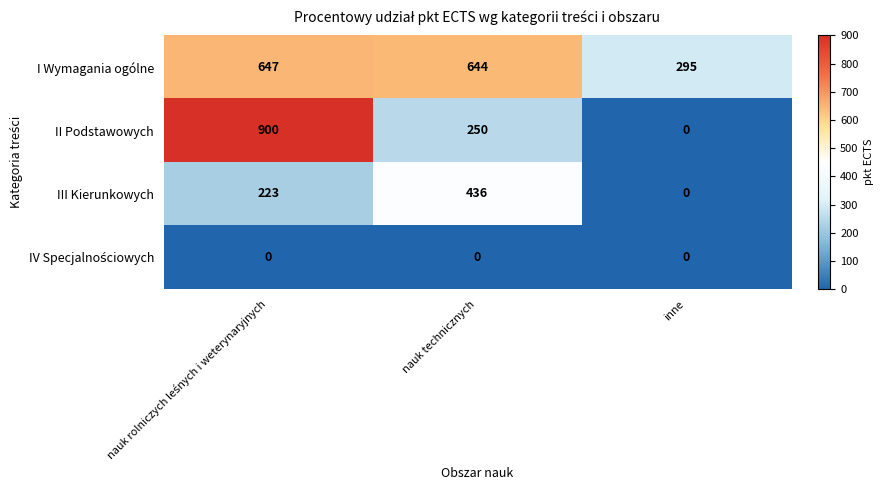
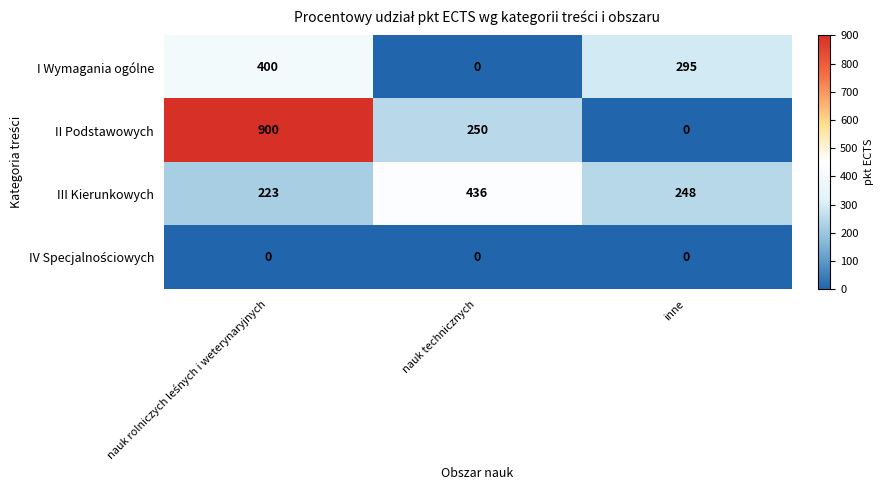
  {
    "I Wymagania ogólne": {
-     "nauk rolniczych leśnych i weterynaryjnych": 647,
-     "nauk technicznych": 644,
+     "nauk rolniczych leśnych i weterynaryjnych": 400,
+     "nauk technicznych": 0,
      "inne": 295
    },
    "II Podstawowych": {
      "nauk rolniczych leśnych i weterynaryjnych": 900,
      "nauk technicznych": 250,
      "inne": 0
    },
    "III Kierunkowych": {
      "nauk rolniczych leśnych i weterynaryjnych": 223,
      "nauk technicznych": 436,
-     "inne": 0
+     "inne": 248
    },
    "IV Specjalnościowych": {
      "nauk rolniczych leśnych i weterynaryjnych": 0,
      "nauk technicznych": 0,
      "inne": 0
    }
  }
